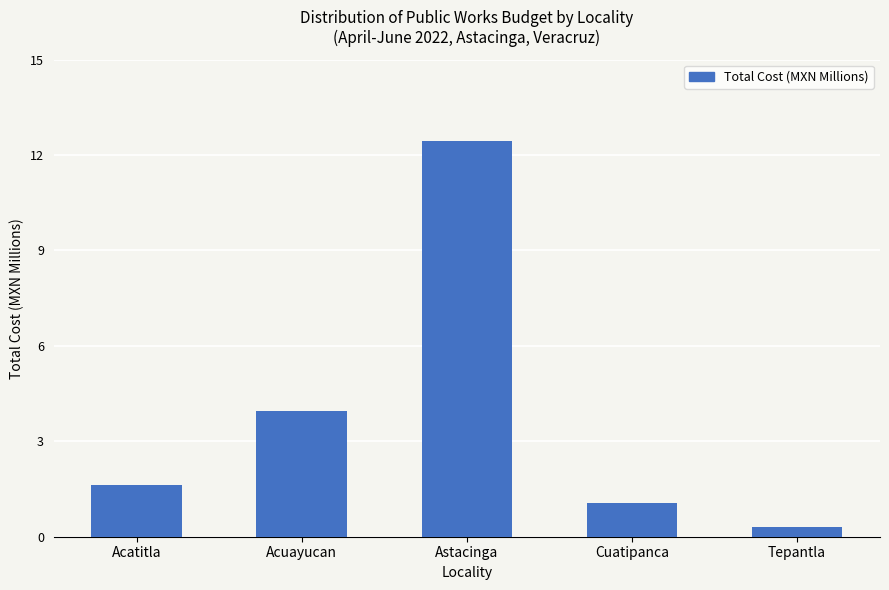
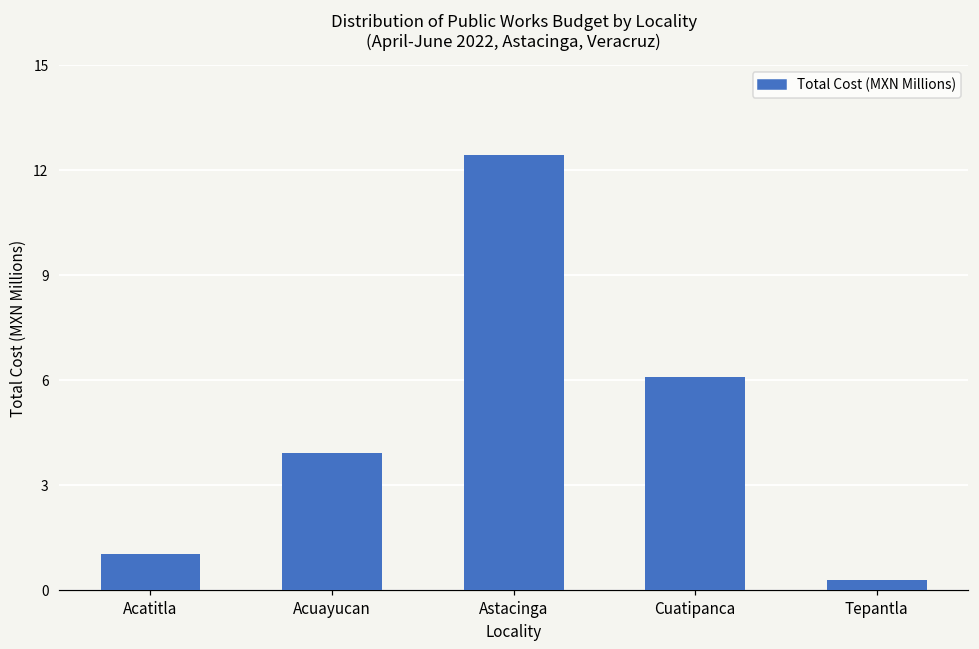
  {
-   "Acatitla": 1.6,
+   "Acatitla": 1.0,
    "Acuayucan": 3.9,
    "Astacinga": 12.5,
-   "Cuatipanca": 1.1,
+   "Cuatipanca": 6.1,
    "Tepantla": 0.3
  }
